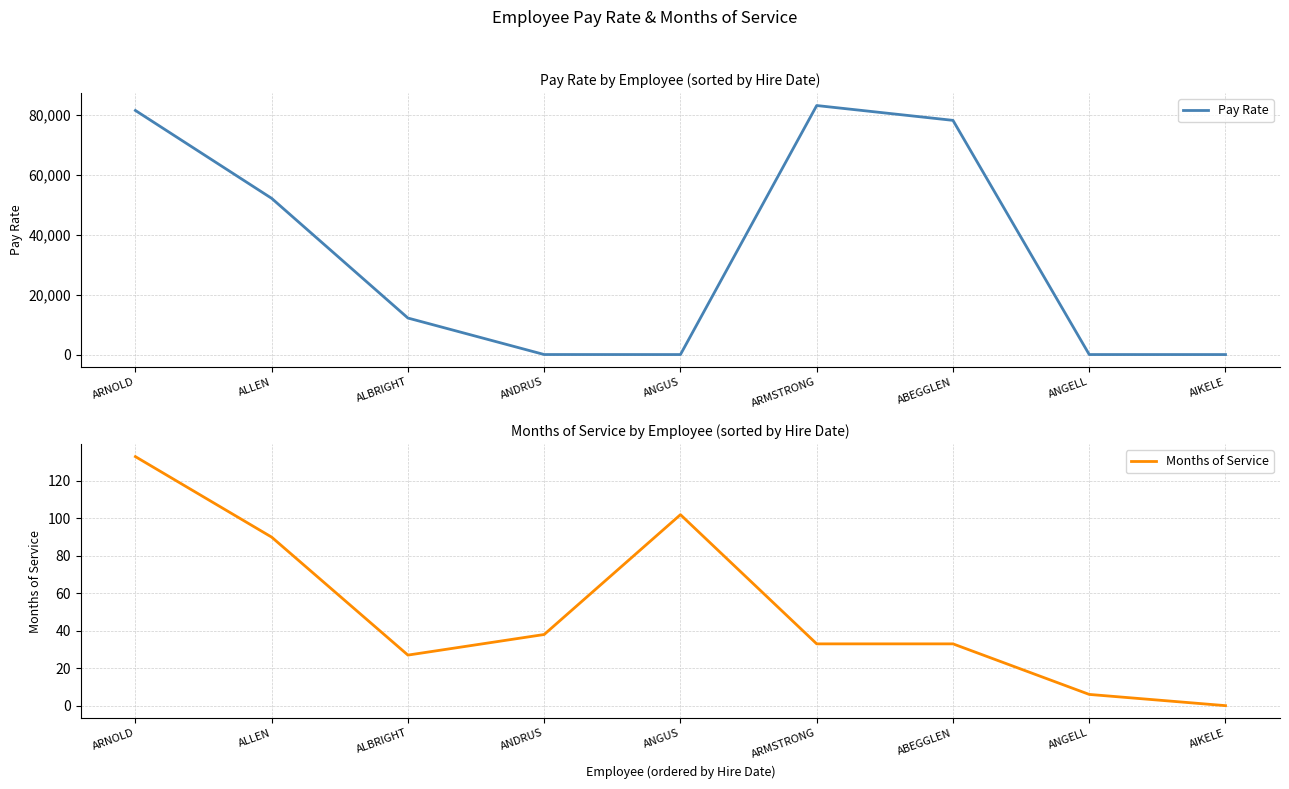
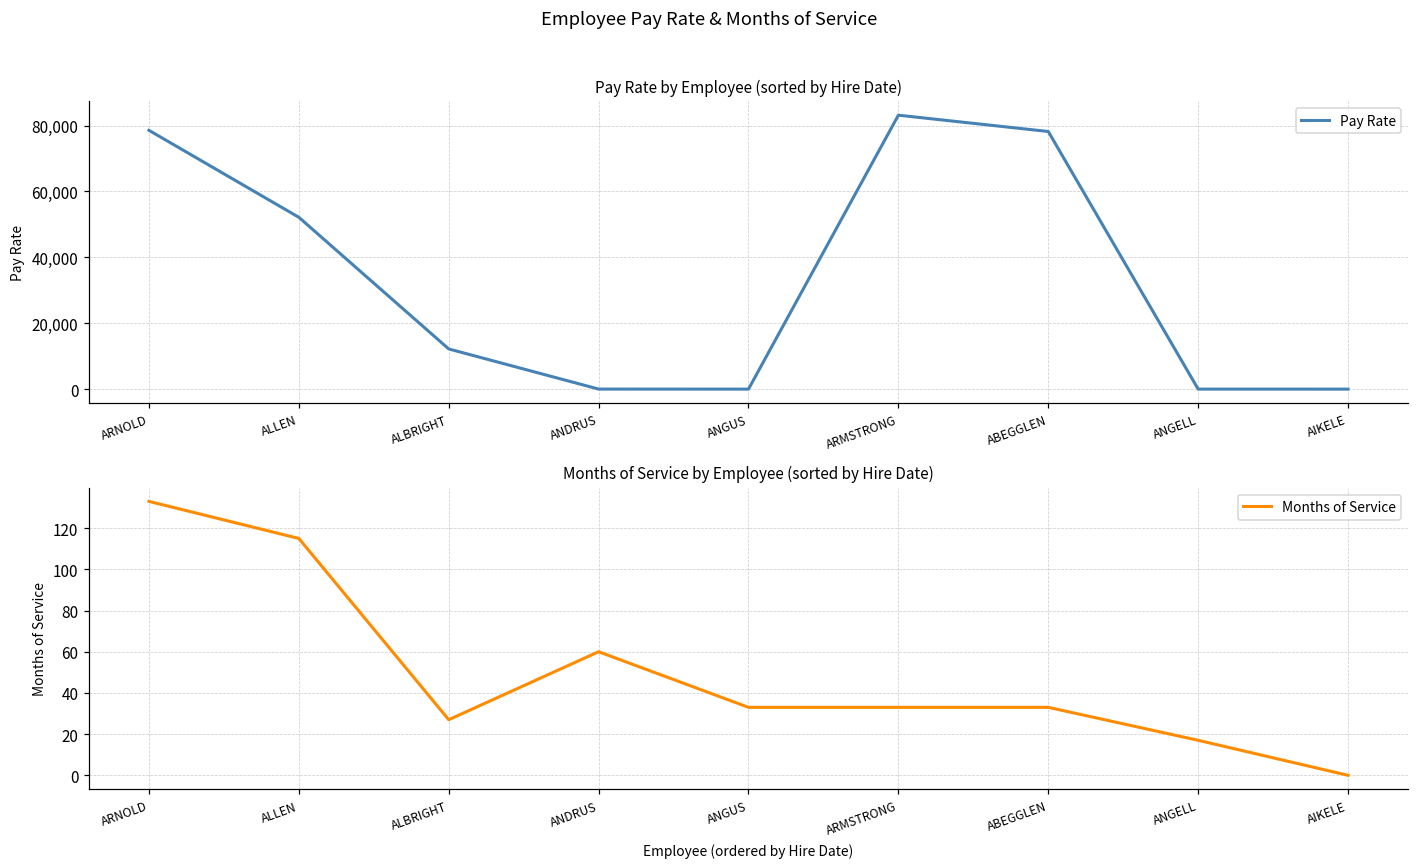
  {
    "Pay Rate by Employee (sorted by Hire Date)": {
-     "ARNOLD": "81,000",
+     "ARNOLD": "79,000",
      "ALLEN": "52,000",
      "ALBRIGHT": "12,000",
      "ANDRUS": "0",
      "ANGUS": "0",
      "ARMSTRONG": "83,000",
      "ABEGGLEN": "78,000",
      "ANGELL": "0",
      "AIKELE": "0"
    },
    "Months of Service by Employee (sorted by Hire Date)": {
      "ARNOLD": "133",
-     "ALLEN": "90",
+     "ALLEN": "115",
      "ALBRIGHT": "27",
-     "ANDRUS": "38",
-     "ANGUS": "102",
+     "ANDRUS": "60",
+     "ANGUS": "33",
      "ARMSTRONG": "33",
      "ABEGGLEN": "33",
-     "ANGELL": "6",
+     "ANGELL": "17",
      "AIKELE": "0"
    }
  }
